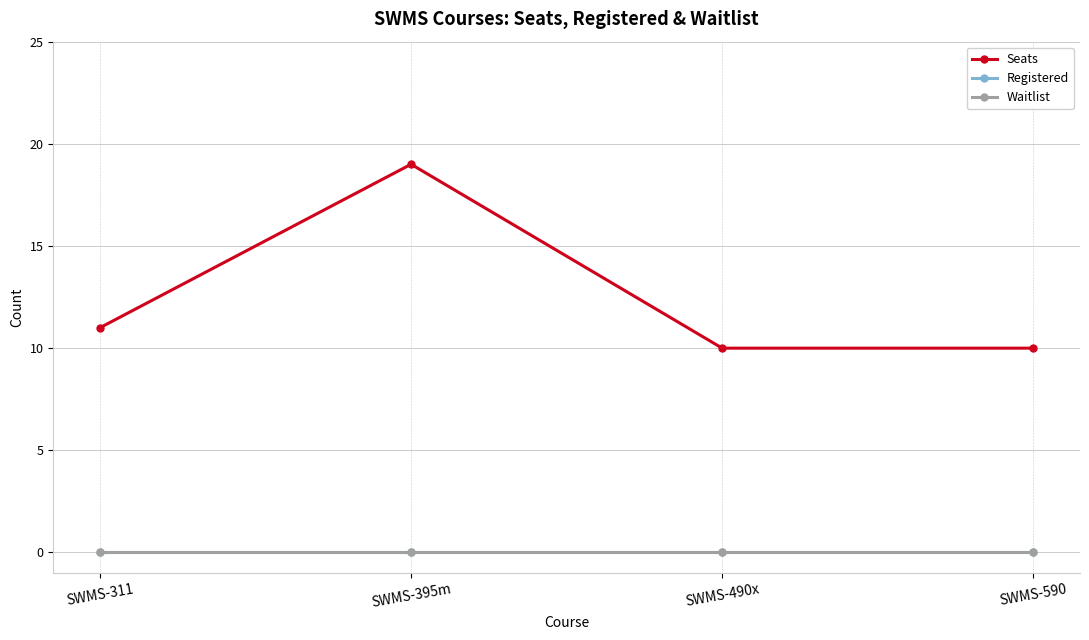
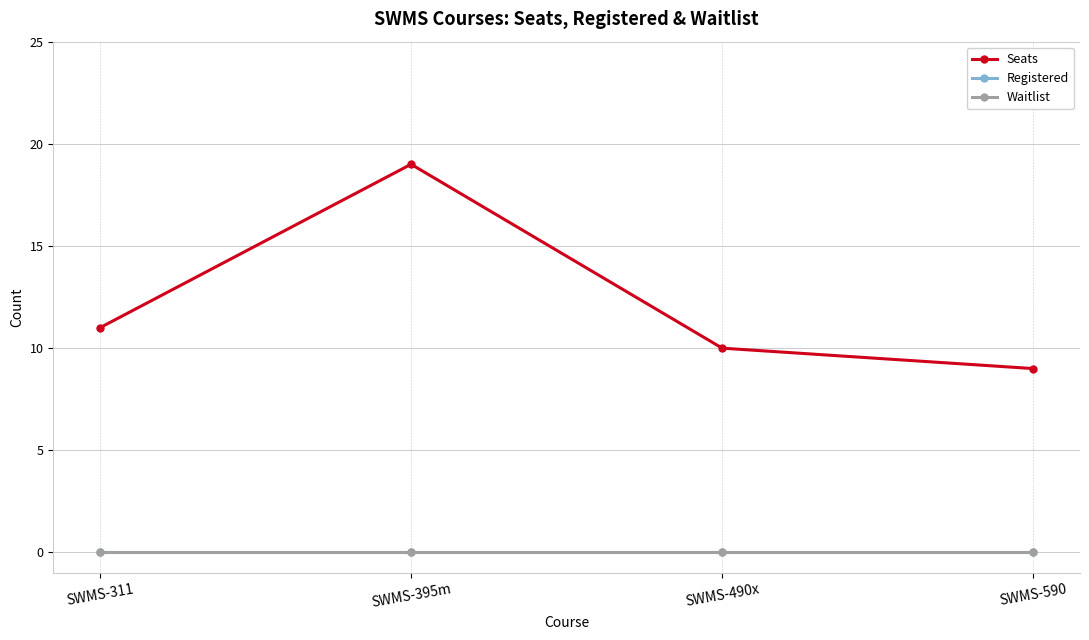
  {
    "Seats": {
      "SWMS-311": 11,
      "SWMS-395m": 19,
      "SWMS-490x": 10,
-     "SWMS-590": 10
+     "SWMS-590": 9
    },
    "Waitlist": {
      "SWMS-311": 0,
      "SWMS-395m": 0,
      "SWMS-490x": 0,
      "SWMS-590": 0
    }
  }
